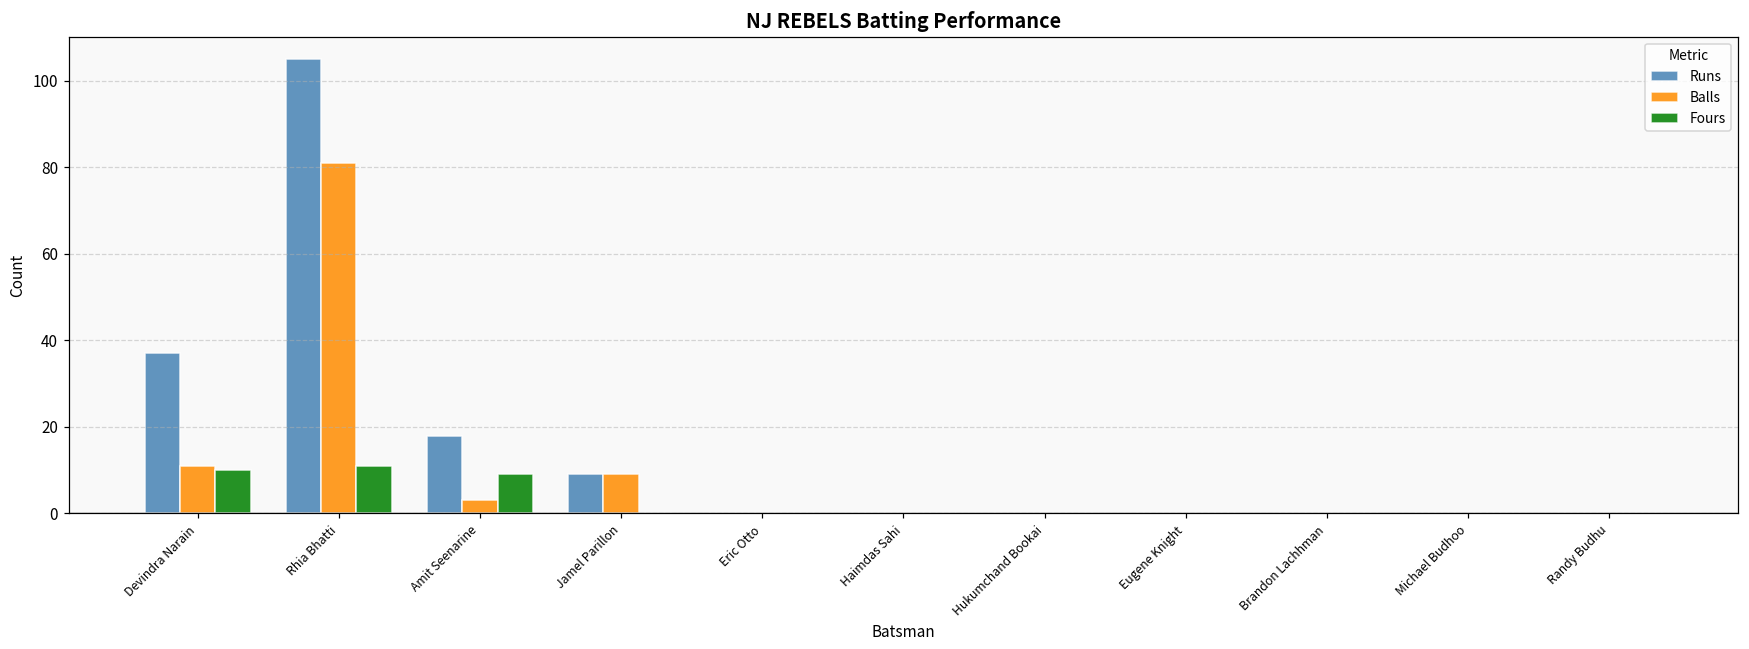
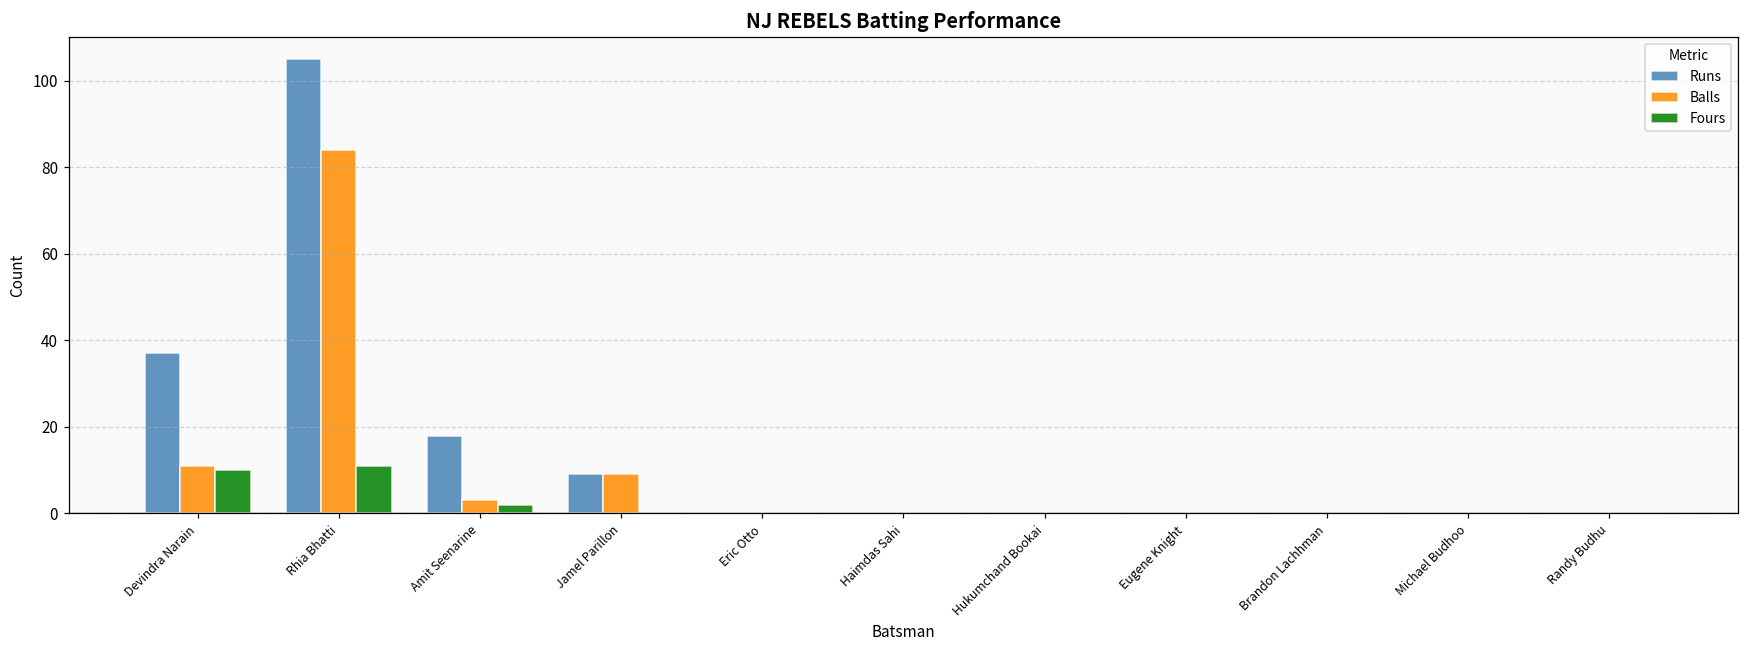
  {
    "Runs": {
      "Devindra Narain": 37,
      "Rhia Bhatti": 105,
      "Amit Seenarine": 18,
      "Jamel Parillon": 9,
      "Eric Otto": 0,
      "Haimdas Sahi": 0,
      "Hukumchand Bookai": 0,
      "Eugene Knight": 0,
      "Brandon Lachhman": 0,
      "Michael Budhoo": 0,
      "Randy Budhu": 0
    },
    "Balls": {
      "Devindra Narain": 11,
-     "Rhia Bhatti": 81,
+     "Rhia Bhatti": 84,
      "Amit Seenarine": 3,
      "Jamel Parillon": 9,
      "Eric Otto": 0,
      "Haimdas Sahi": 0,
      "Hukumchand Bookai": 0,
      "Eugene Knight": 0,
      "Brandon Lachhman": 0,
      "Michael Budhoo": 0,
      "Randy Budhu": 0
    },
    "Fours": {
      "Devindra Narain": 10,
      "Rhia Bhatti": 11,
-     "Amit Seenarine": 9,
+     "Amit Seenarine": 2,
      "Jamel Parillon": 0,
      "Eric Otto": 0,
      "Haimdas Sahi": 0,
      "Hukumchand Bookai": 0,
      "Eugene Knight": 0,
      "Brandon Lachhman": 0,
      "Michael Budhoo": 0,
      "Randy Budhu": 0
    }
  }
